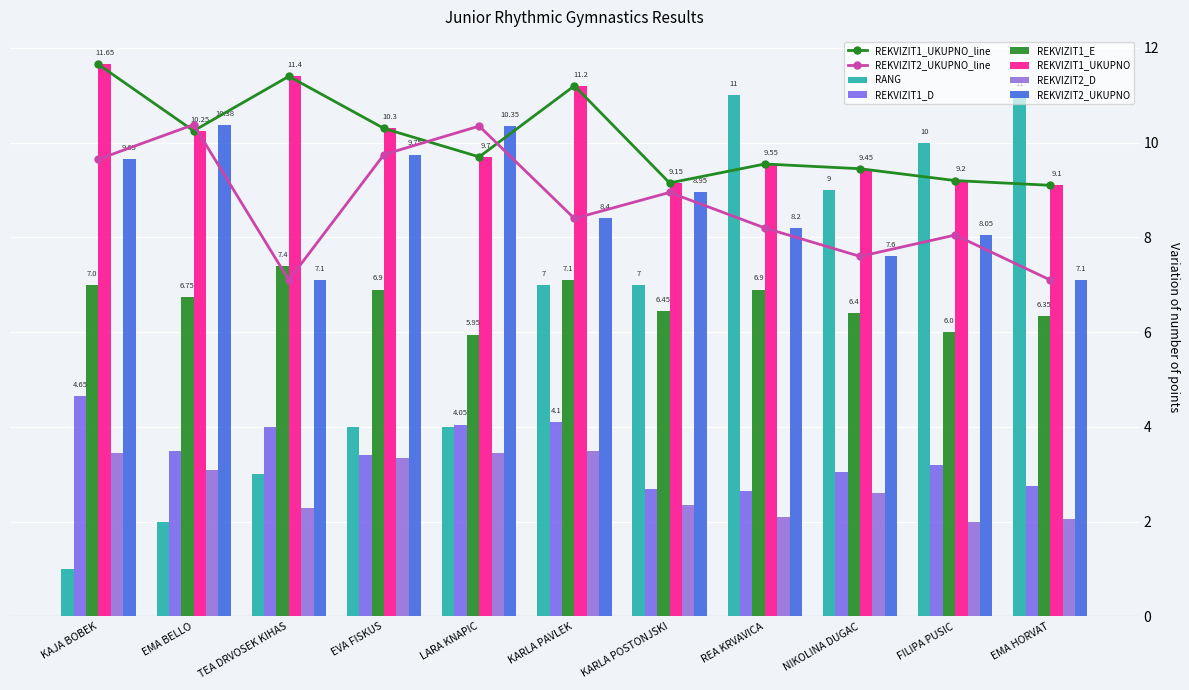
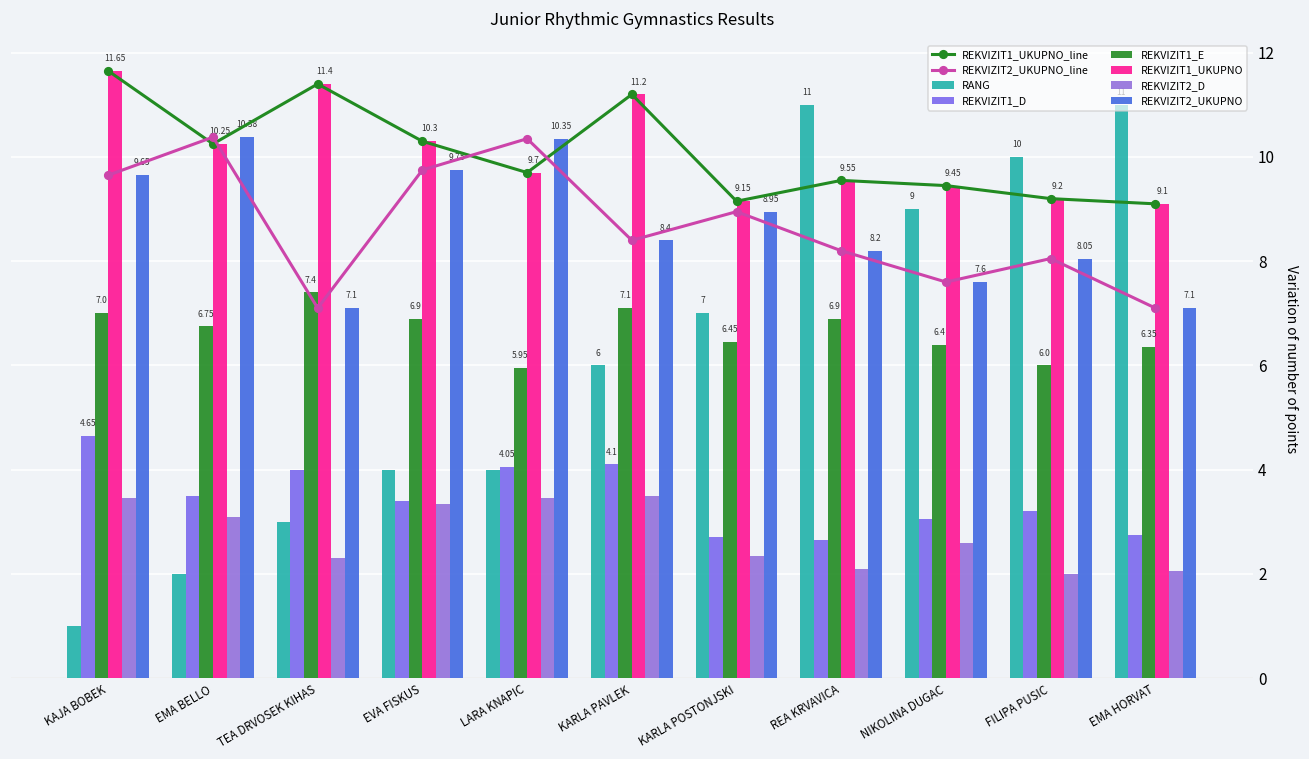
  {
    "RANG": {
-     "KARLA PAVLEK": 7,
+     "KARLA PAVLEK": 6,
      "KARLA POSTONJSKI": 7,
      "REA KRVAVICA": 11,
      "NIKOLINA DUGAC": 9,
      "FILIPA PUSIC": 10
    },
    "REKVIZIT1_UKUPNO": {
      "KAJA BOBEK": 11.65,
      "TEA DRVOSEK KIHAS": 11.4,
      "EVA FISKUS": 10.3,
      "LARA KNAPIC": 9.7,
      "KARLA PAVLEK": 11.2,
      "KARLA POSTONJSKI": 9.15,
      "REA KRVAVICA": 9.55,
      "NIKOLINA DUGAC": 9.45,
      "FILIPA PUSIC": 9.2,
      "EMA HORVAT": 9.1
    }
  }
